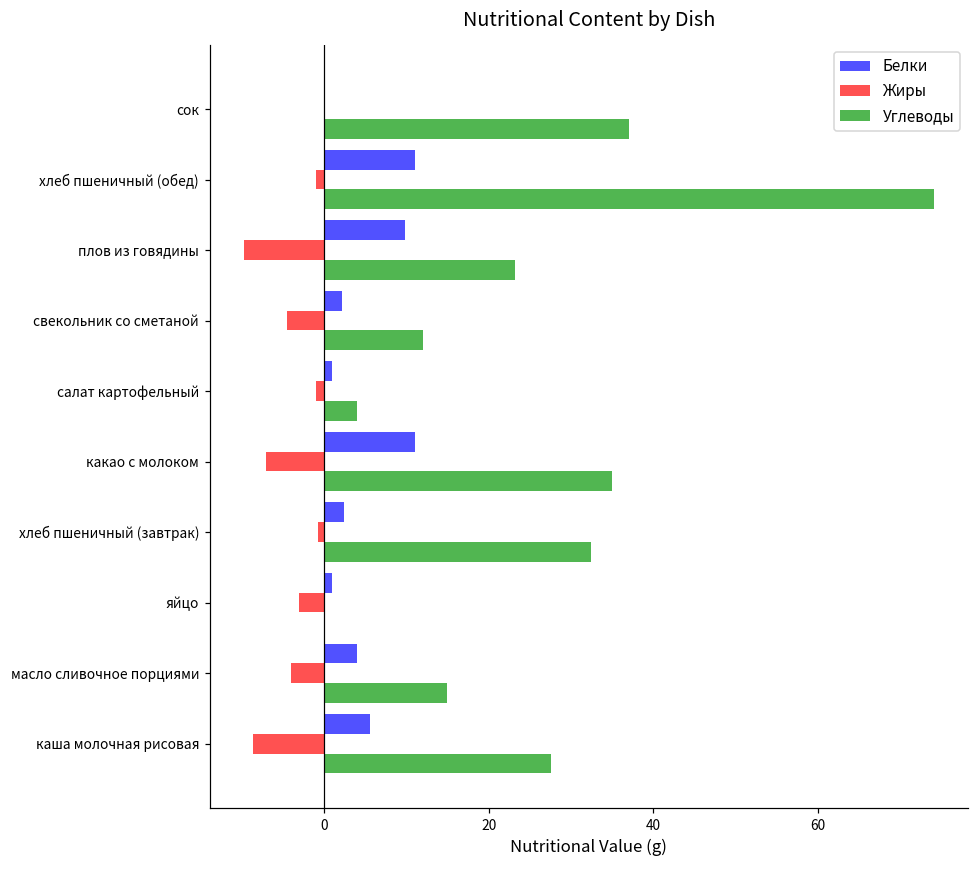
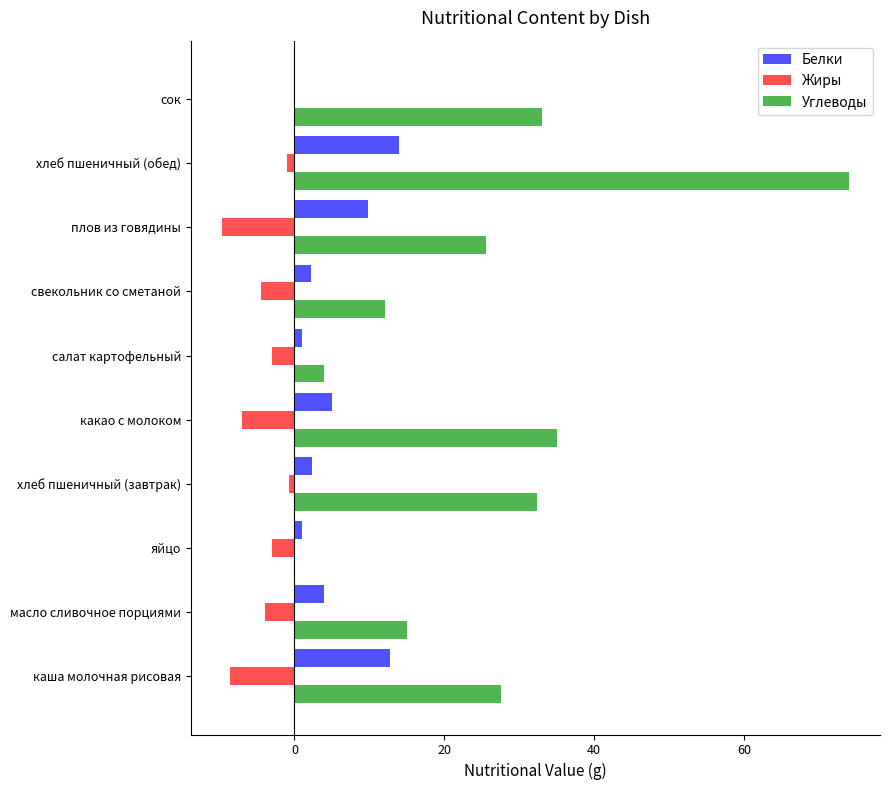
  {
    "Белки": {
-     "хлеб пшеничный (обед)": 11,
+     "хлеб пшеничный (обед)": 14,
      "плов из говядины": 10,
      "свекольник со сметаной": 2,
      "салат картофельный": 1,
-     "какао с молоком": 11,
+     "какао с молоком": 5,
      "хлеб пшеничный (завтрак)": 2,
      "яйцо": 1,
      "масло сливочное порциями": 4,
-     "каша молочная рисовая": 6
+     "каша молочная рисовая": 13
    },
    "Жиры": {
      "сок": 0,
      "хлеб пшеничный (обед)": -1,
      "плов из говядины": -10,
      "свекольник со сметаной": -5,
-     "салат картофельный": -1,
+     "салат картофельный": -3,
      "какао с молоком": -7,
      "хлеб пшеничный (завтрак)": -1,
      "яйцо": -3,
      "масло сливочное порциями": -4,
      "каша молочная рисовая": -9
    },
    "Углеводы": {
-     "сок": 37,
+     "сок": 33,
      "хлеб пшеничный (обед)": 74,
-     "плов из говядины": 23,
+     "плов из говядины": 26,
      "свекольник со сметаной": 12,
      "салат картофельный": 4,
      "какао с молоком": 35,
      "хлеб пшеничный (завтрак)": 32,
      "яйцо": 0,
      "масло сливочное порциями": 15,
      "каша молочная рисовая": 28
    }
  }
